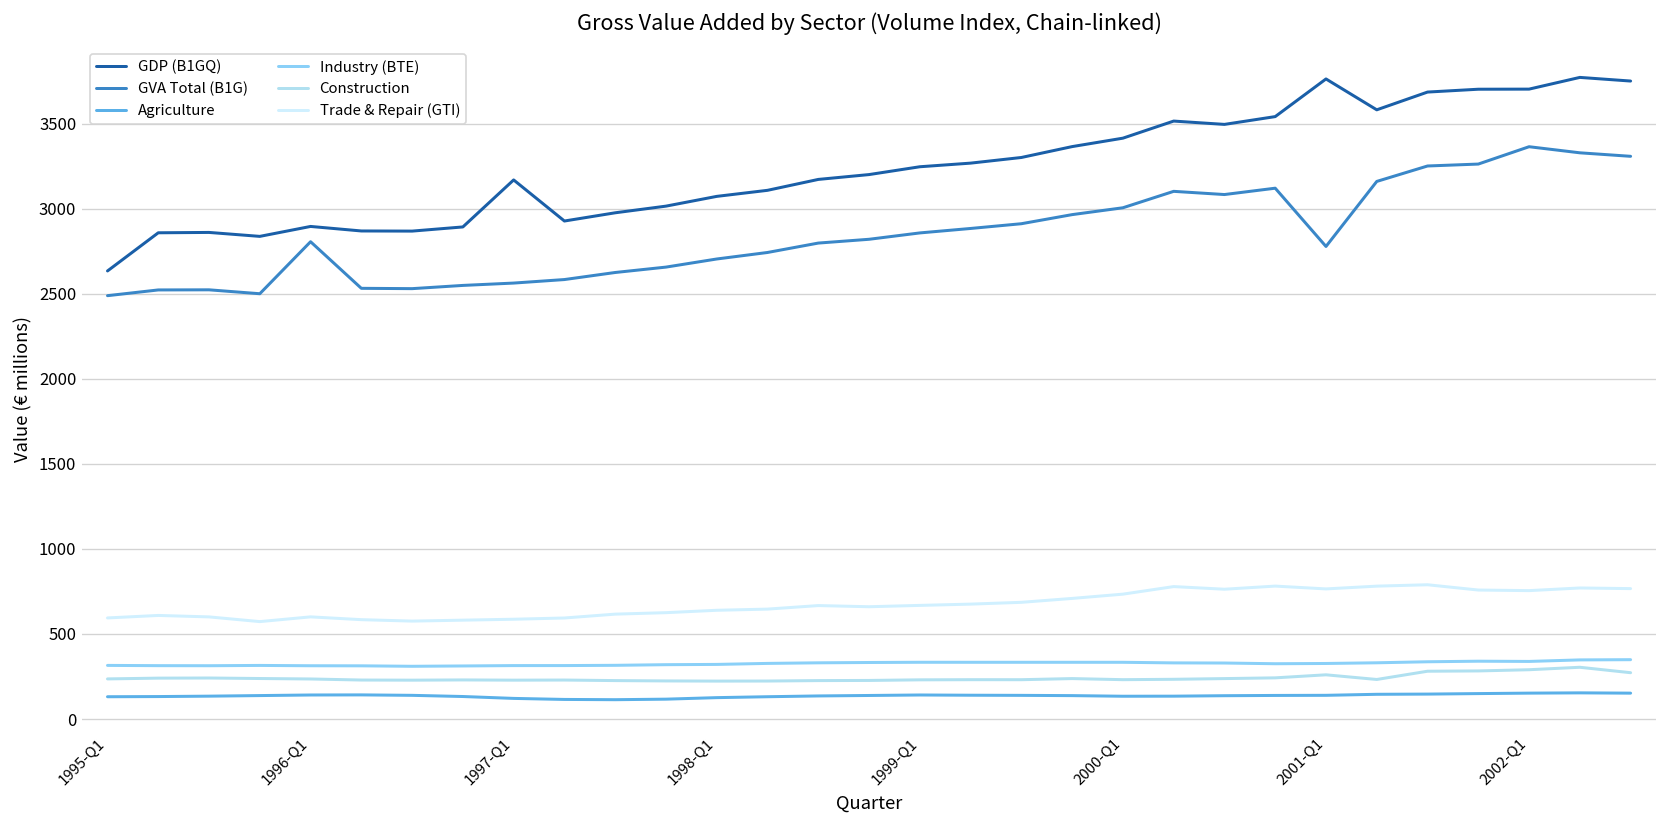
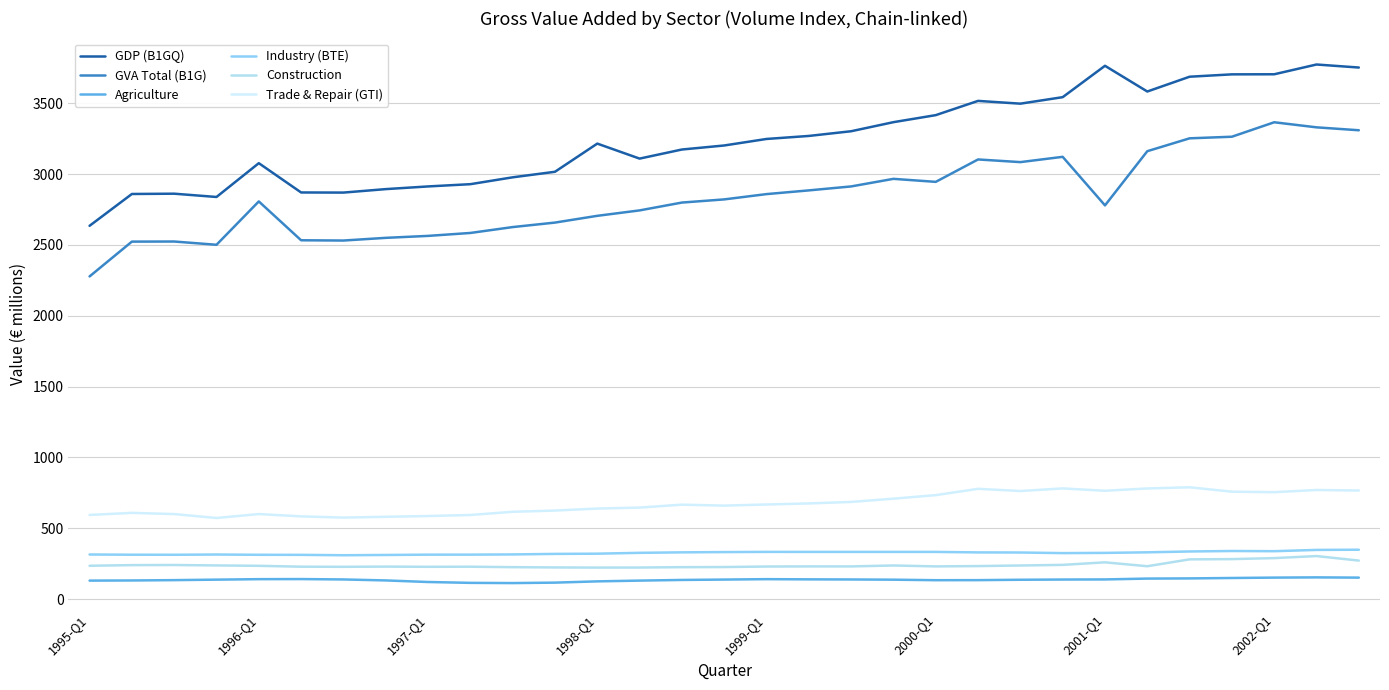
  {
    "GDP (B1GQ)": {
      "1995-Q1": 2630,
-     "1996-Q1": 2900,
-     "1997-Q1": 3170,
-     "1998-Q1": 3070,
+     "1996-Q1": 3080,
+     "1997-Q1": 2910,
+     "1998-Q1": 3210,
      "1999-Q1": 3250,
      "2000-Q1": 3420,
      "2001-Q1": 3760,
      "2002-Q1": 3700
    },
    "GVA Total (B1G)": {
-     "1995-Q1": 2490,
+     "1995-Q1": 2280,
      "1996-Q1": 2810,
      "1997-Q1": 2560,
      "1998-Q1": 2710,
      "1999-Q1": 2860,
-     "2000-Q1": 3010,
+     "2000-Q1": 2940,
      "2001-Q1": 2780,
      "2002-Q1": 3370
    }
  }
